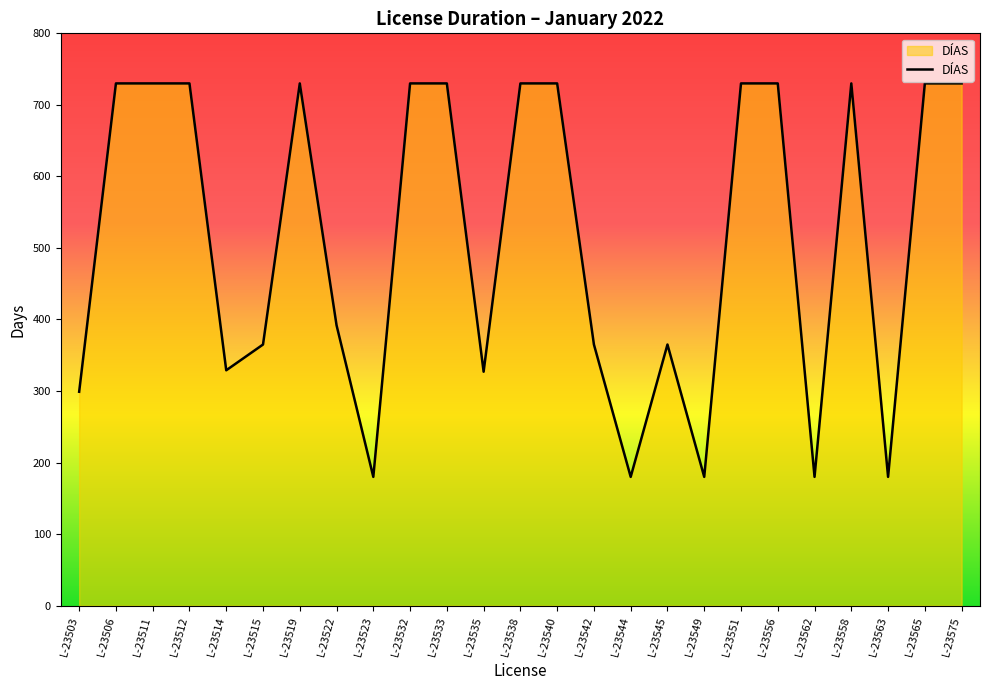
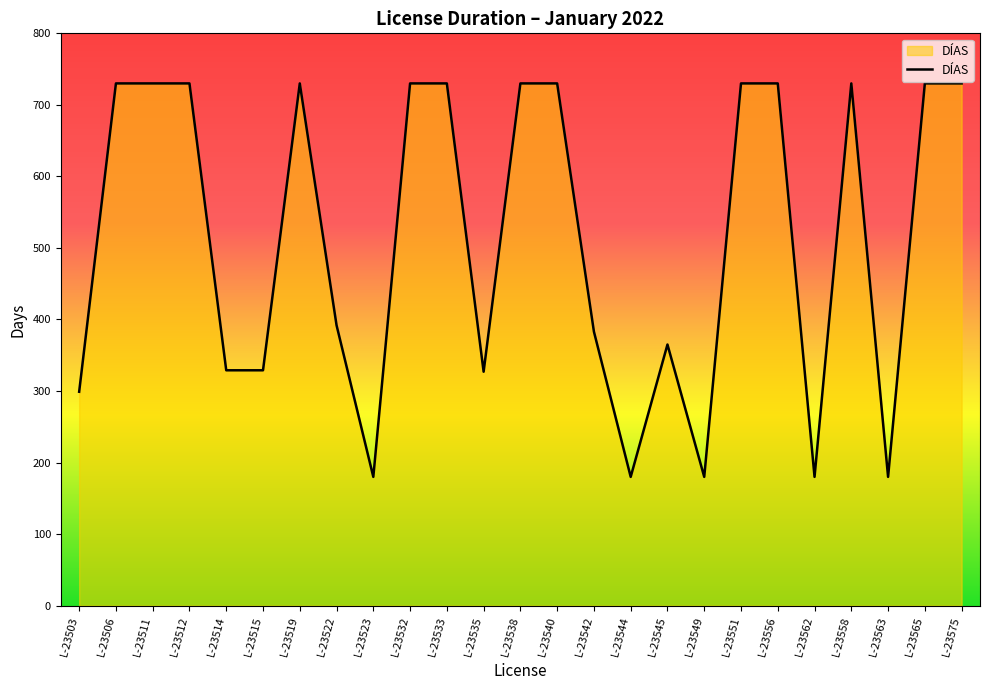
  {
    "L-23503": 300,
    "L-23506": 730,
    "L-23511": 730,
    "L-23512": 730,
    "L-23514": 330,
-   "L-23515": 370,
+   "L-23515": 330,
    "L-23519": 730,
    "L-23522": 390,
    "L-23523": 180,
    "L-23532": 730,
    "L-23533": 730,
    "L-23535": 330,
    "L-23538": 730,
    "L-23540": 730,
-   "L-23542": 370,
+   "L-23542": 380,
    "L-23544": 180,
    "L-23545": 370,
    "L-23549": 180,
    "L-23551": 730,
    "L-23556": 730,
    "L-23562": 180,
    "L-23558": 730,
    "L-23563": 180,
    "L-23565": 730,
    "L-23575": 730
  }
